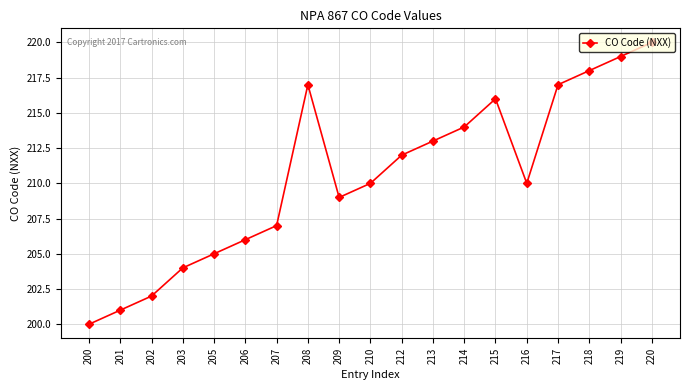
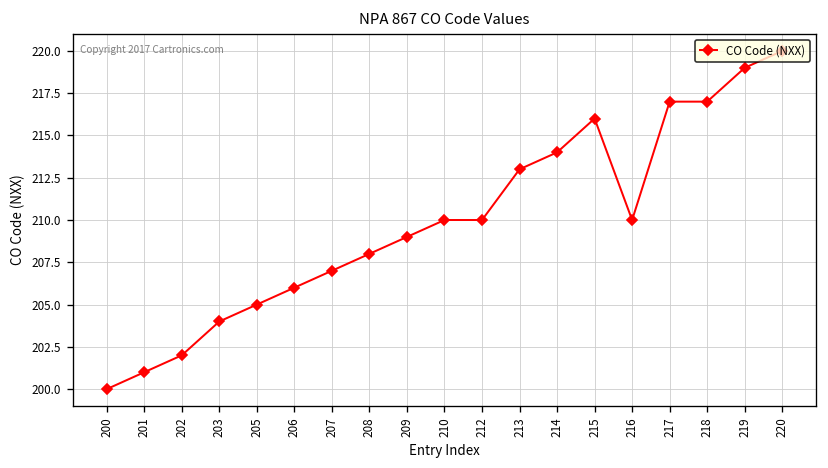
  {
    "200": 200,
    "201": 201,
    "202": 202,
    "203": 204,
    "205": 205,
    "206": 206,
    "207": 207,
-   "208": 217,
+   "208": 208,
    "209": 209,
    "210": 210,
-   "212": 212,
+   "212": 210,
    "213": 213,
    "214": 214,
    "215": 216,
    "216": 210,
    "217": 217,
-   "218": 218,
+   "218": 217,
    "219": 219
  }
